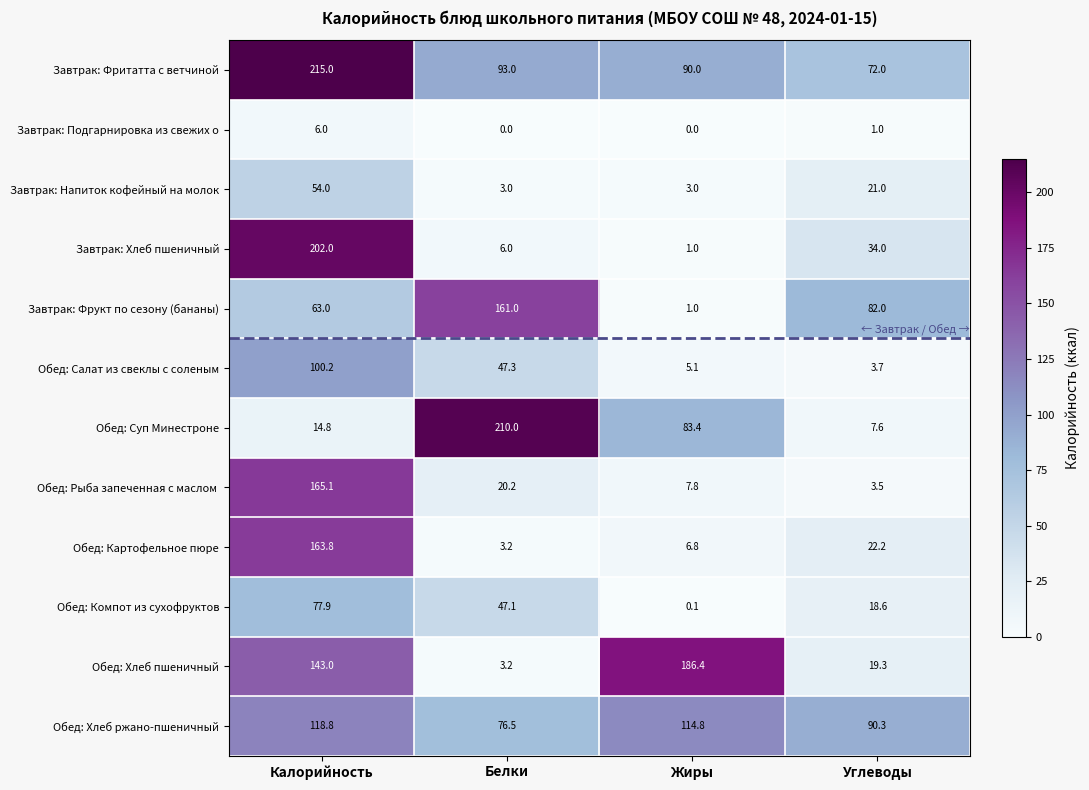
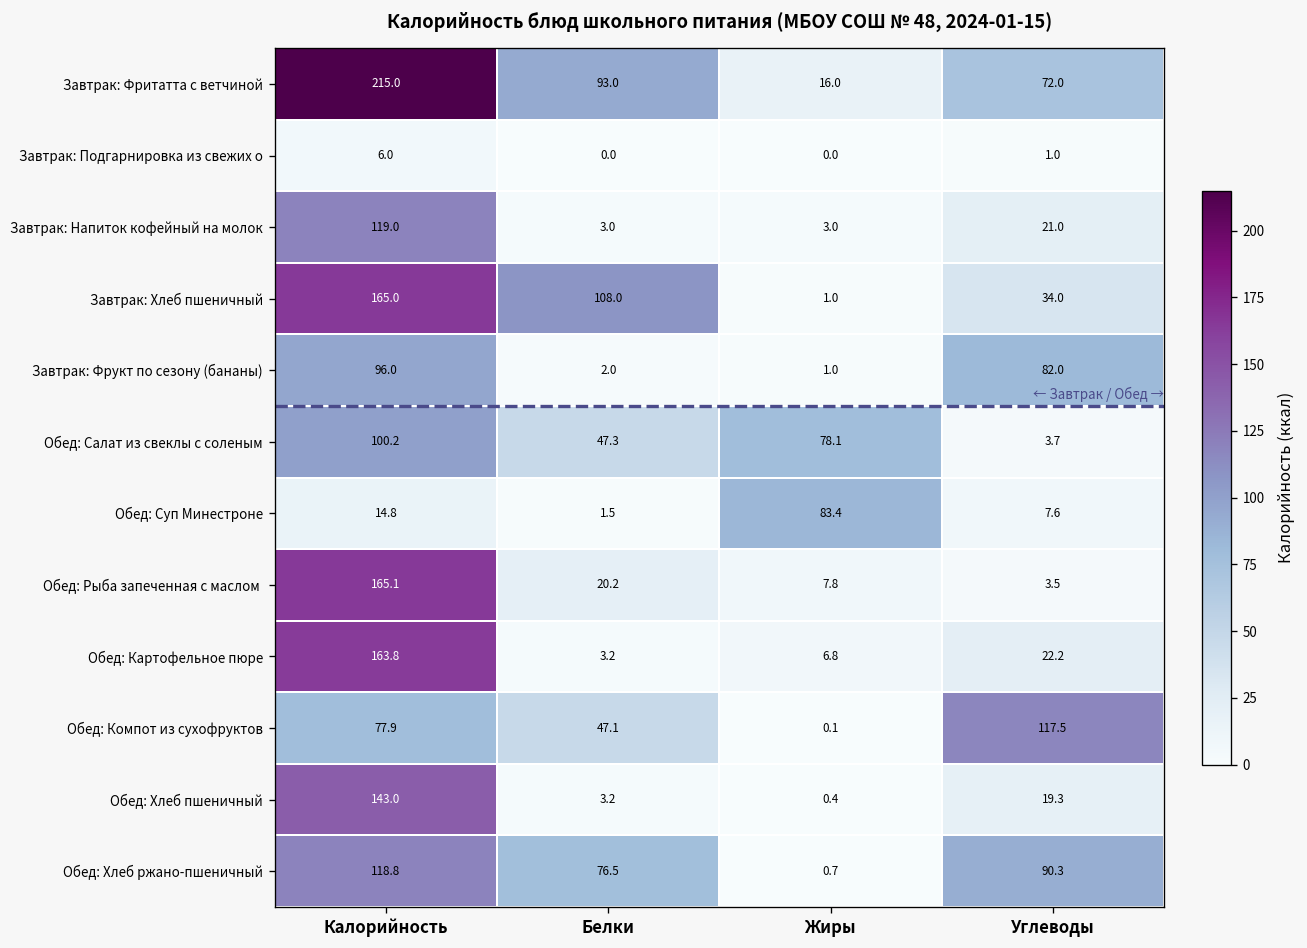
  {
    "Завтрак: Фритатта с ветчиной": {
      "Калорийность": 215.0,
      "Белки": 93.0,
-     "Жиры": 90.0,
+     "Жиры": 16.0,
      "Углеводы": 72.0
    },
    "Завтрак: Подгарнировка из свежих о": {
      "Калорийность": 6.0,
      "Белки": 0.0,
      "Жиры": 0.0,
      "Углеводы": 1.0
    },
    "Завтрак: Напиток кофейный на молок": {
-     "Калорийность": 54.0,
+     "Калорийность": 119.0,
      "Белки": 3.0,
      "Жиры": 3.0,
      "Углеводы": 21.0
    },
    "Завтрак: Хлеб пшеничный": {
-     "Калорийность": 202.0,
-     "Белки": 6.0,
+     "Калорийность": 165.0,
+     "Белки": 108.0,
      "Жиры": 1.0,
      "Углеводы": 34.0
    },
    "Завтрак: Фрукт по сезону (бананы)": {
-     "Калорийность": 63.0,
-     "Белки": 161.0,
+     "Калорийность": 96.0,
+     "Белки": 2.0,
      "Жиры": 1.0
    },
    "Обед: Салат из свеклы с соленым": {
      "Калорийность": 100.2,
      "Белки": 47.3,
-     "Жиры": 5.1,
+     "Жиры": 78.1,
      "Углеводы": 3.7
    },
    "Обед: Суп Минестроне": {
      "Калорийность": 14.8,
-     "Белки": 210.0,
+     "Белки": 1.5,
      "Жиры": 83.4,
      "Углеводы": 7.6
    },
    "Обед: Рыба запеченная с маслом": {
      "Калорийность": 165.1,
      "Белки": 20.2,
      "Жиры": 7.8,
      "Углеводы": 3.5
    },
    "Обед: Картофельное пюре": {
      "Калорийность": 163.8,
      "Белки": 3.2,
      "Жиры": 6.8,
      "Углеводы": 22.2
    },
    "Обед: Компот из сухофруктов": {
      "Калорийность": 77.9,
      "Белки": 47.1,
      "Жиры": 0.1,
-     "Углеводы": 18.6
+     "Углеводы": 117.5
    },
    "Обед: Хлеб пшеничный": {
      "Калорийность": 143.0,
      "Белки": 3.2,
-     "Жиры": 186.4,
+     "Жиры": 0.4,
      "Углеводы": 19.3
    },
    "Обед: Хлеб ржано-пшеничный": {
      "Калорийность": 118.8,
      "Белки": 76.5,
-     "Жиры": 114.8,
+     "Жиры": 0.7,
      "Углеводы": 90.3
    }
  }
